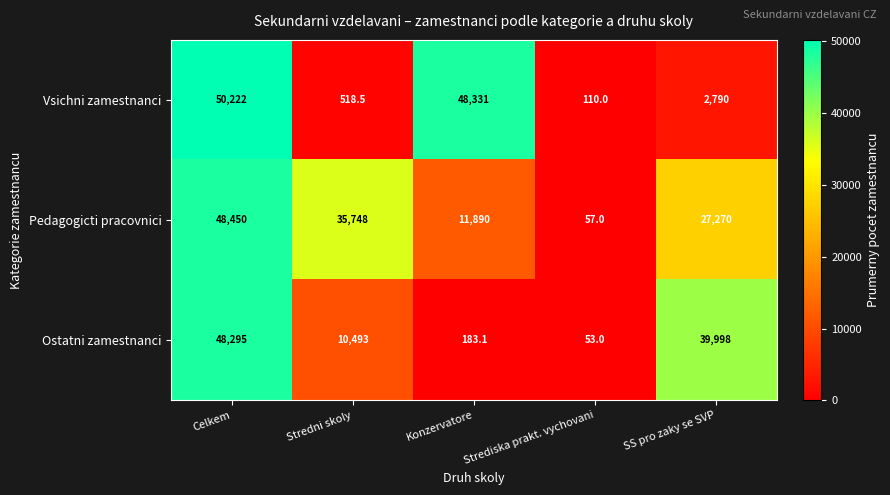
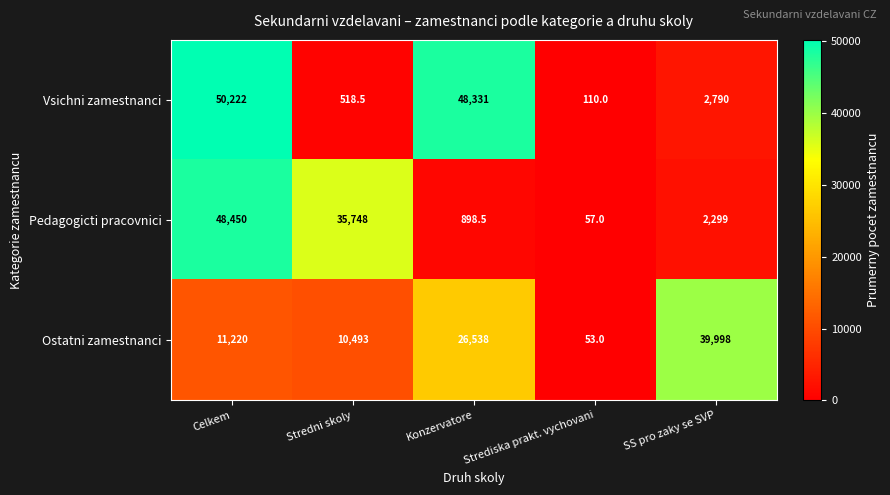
  {
    "Vsichni zamestnanci": {
      "Celkem": "50,222",
      "Stredni skoly": "518.5",
      "Konzervatore": "48,331",
      "Strediska prakt. vychovani": "110.0",
      "SS pro zaky se SVP": "2,790"
    },
    "Pedagogicti pracovnici": {
      "Celkem": "48,450",
      "Stredni skoly": "35,748",
-     "Konzervatore": "11,890",
+     "Konzervatore": "898.5",
      "Strediska prakt. vychovani": "57.0",
-     "SS pro zaky se SVP": "27,270"
+     "SS pro zaky se SVP": "2,299"
    },
    "Ostatni zamestnanci": {
-     "Celkem": "48,295",
+     "Celkem": "11,220",
      "Stredni skoly": "10,493",
-     "Konzervatore": "183.1",
+     "Konzervatore": "26,538",
      "Strediska prakt. vychovani": "53.0",
      "SS pro zaky se SVP": "39,998"
    }
  }
